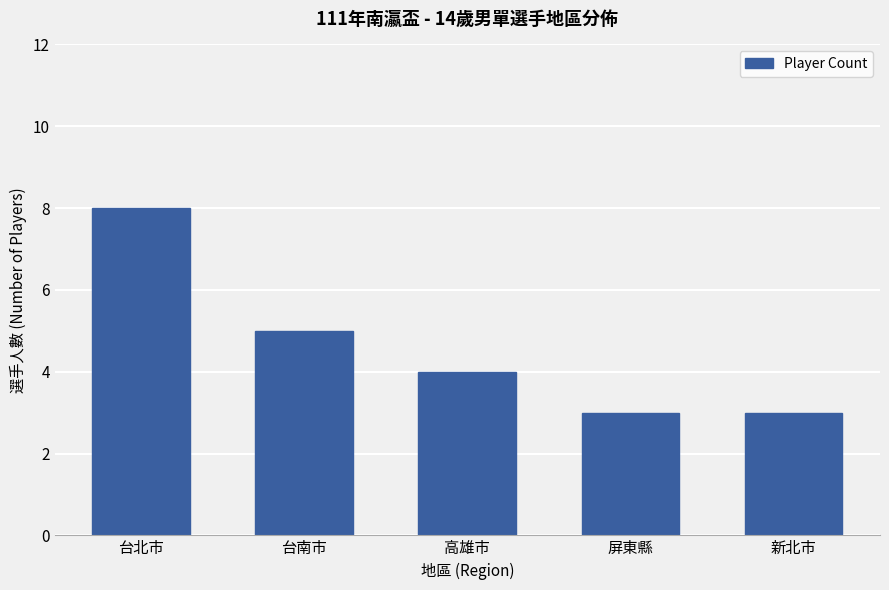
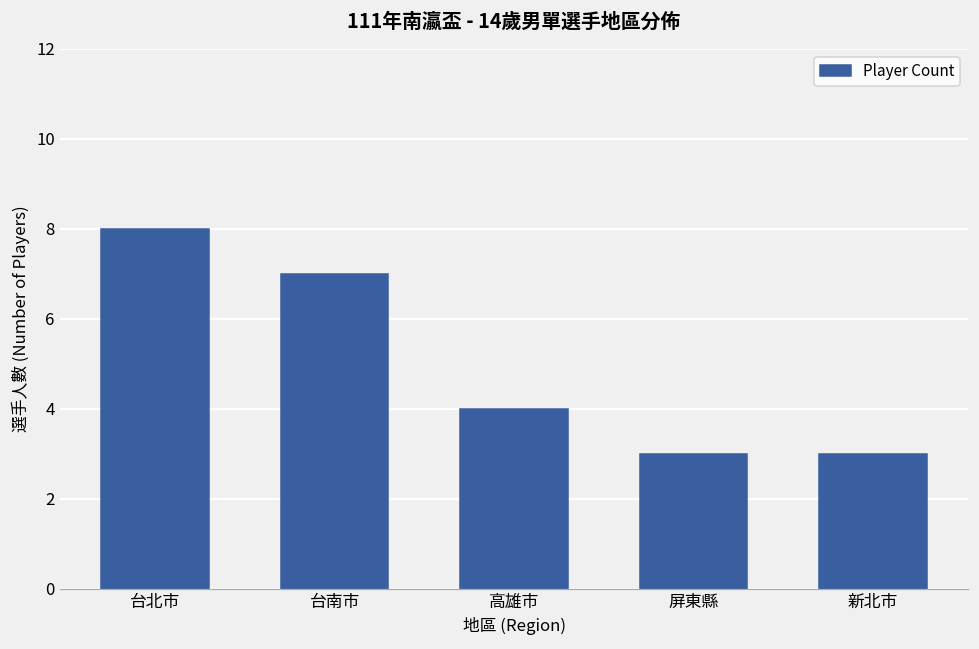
  {
    "台北市": 8,
-   "台南市": 5,
+   "台南市": 7,
    "高雄市": 4,
    "屏東縣": 3,
    "新北市": 3
  }
